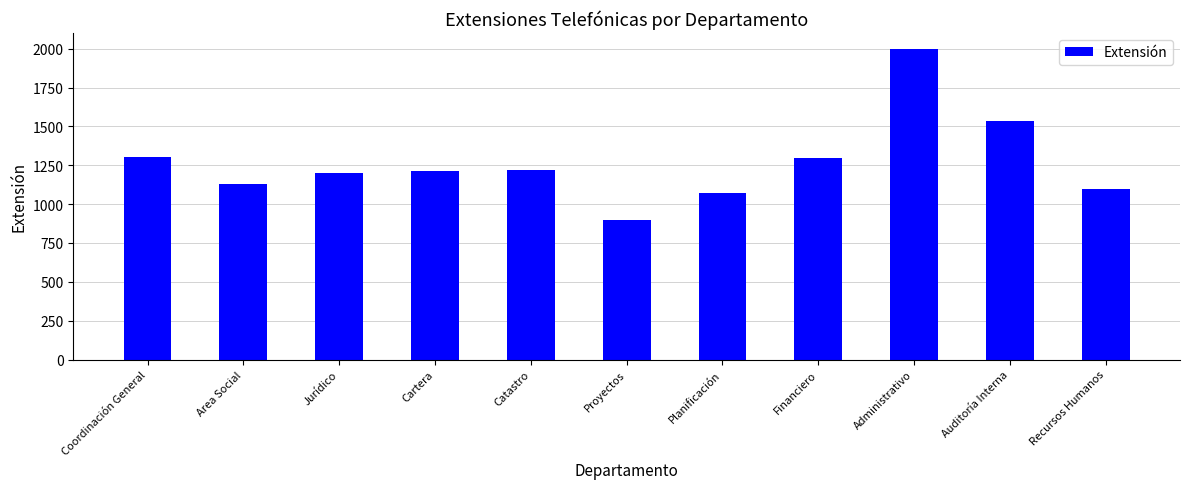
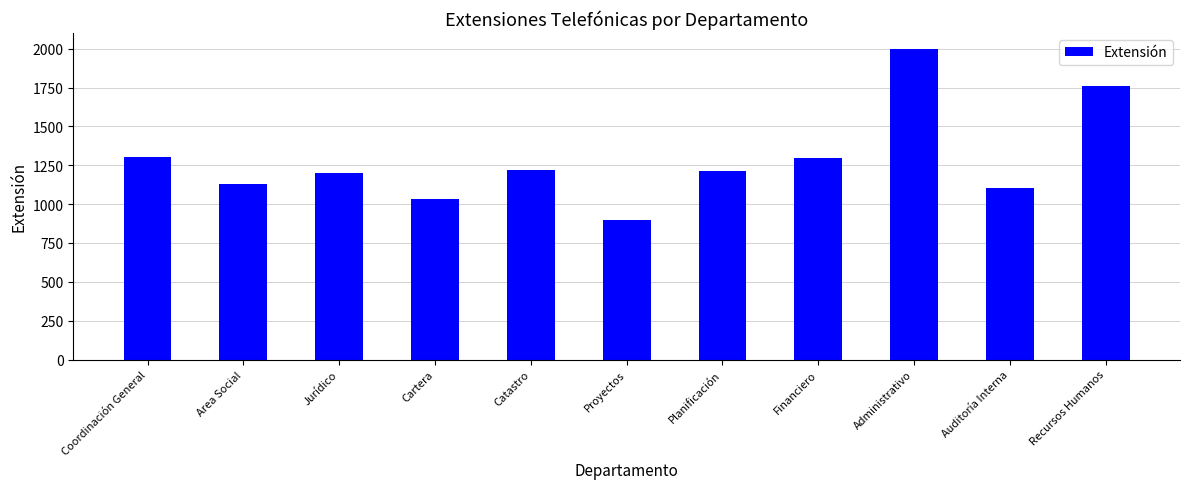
  {
    "Coordinación General": 1300,
    "Area Social": 1130,
    "Jurídico": 1200,
-   "Cartera": 1210,
+   "Cartera": 1030,
    "Catastro": 1220,
    "Proyectos": 900,
-   "Planificación": 1070,
+   "Planificación": 1210,
    "Financiero": 1290,
    "Administrativo": 2000,
-   "Auditoría Interna": 1530,
-   "Recursos Humanos": 1100
+   "Auditoría Interna": 1100,
+   "Recursos Humanos": 1760
  }
